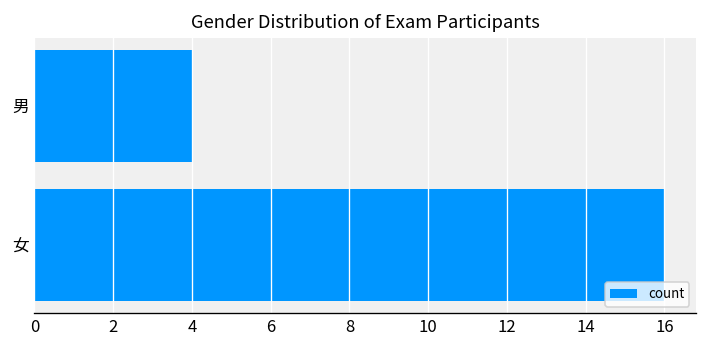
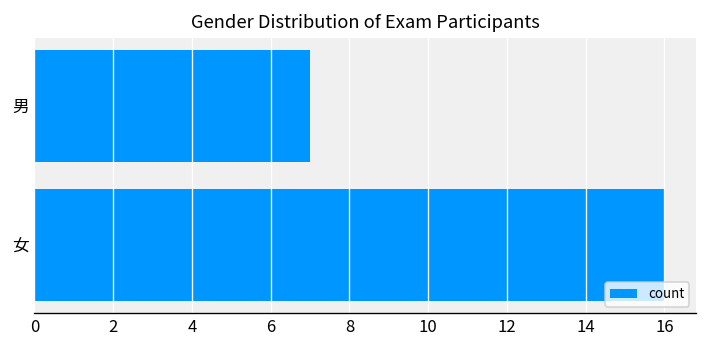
  {
-   "男": 4,
+   "男": 7,
    "女": 16
  }
